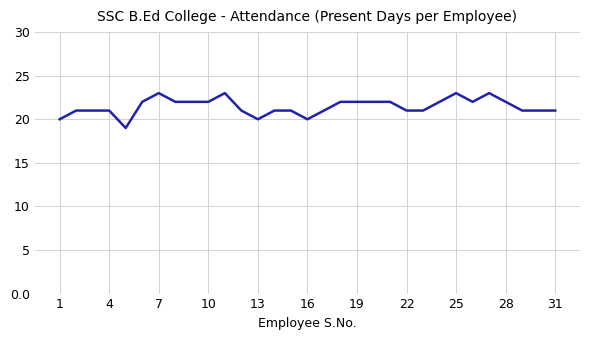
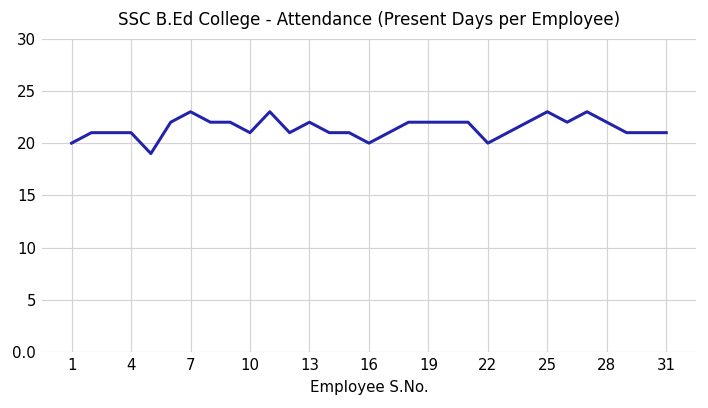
  {
    "1": 20,
    "4": 21,
    "7": 23,
-   "10": 22,
-   "13": 20,
+   "10": 21,
+   "13": 22,
    "16": 20,
    "19": 22,
-   "22": 21,
+   "22": 20,
    "25": 23,
    "28": 22,
    "31": 21
  }
